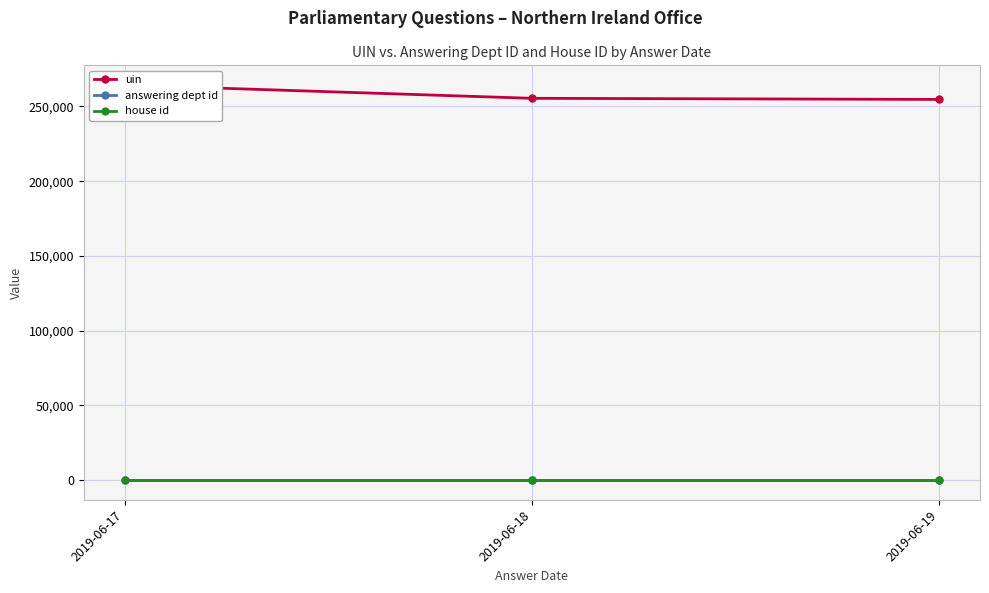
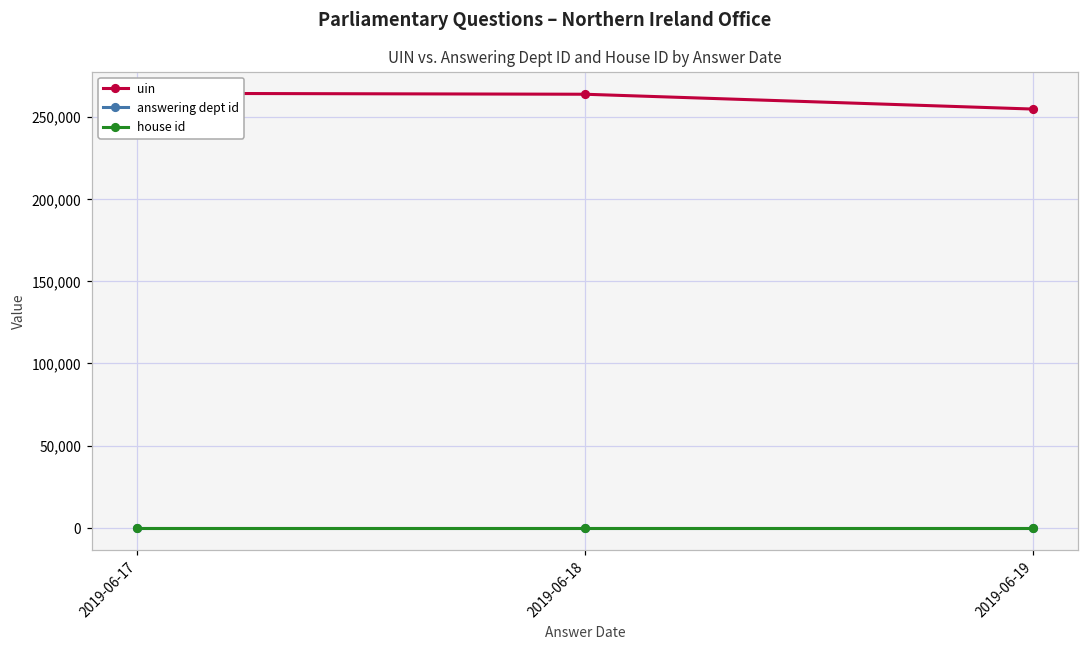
  {
    "uin": {
-     "2019-06-18": "255,000",
+     "2019-06-18": "264,000",
      "2019-06-19": "255,000"
    },
    "house id": {
      "2019-06-17": "0",
      "2019-06-18": "0",
      "2019-06-19": "0"
    }
  }
